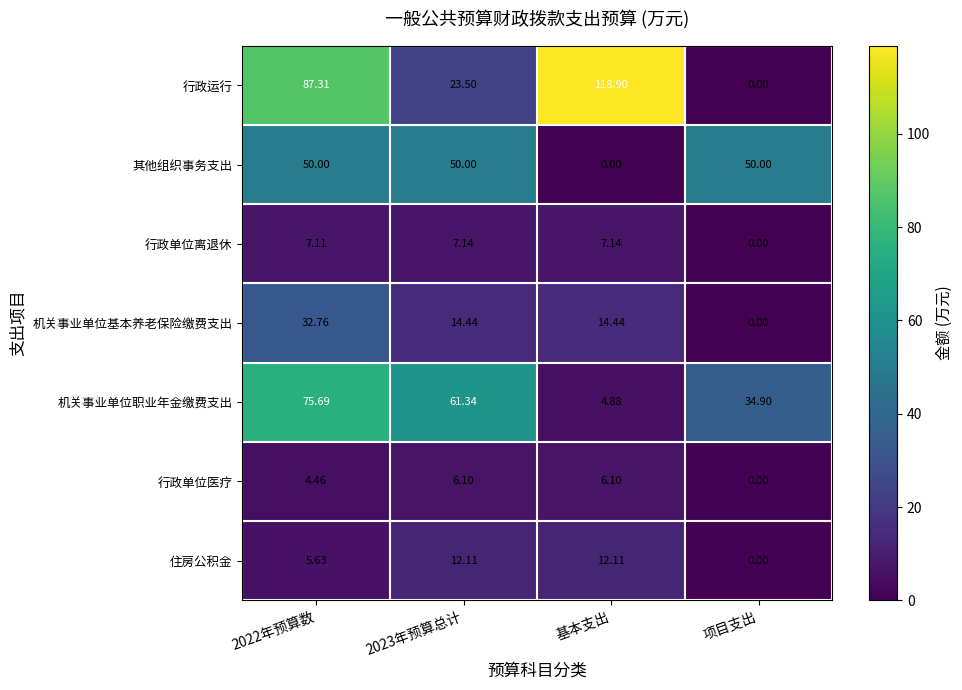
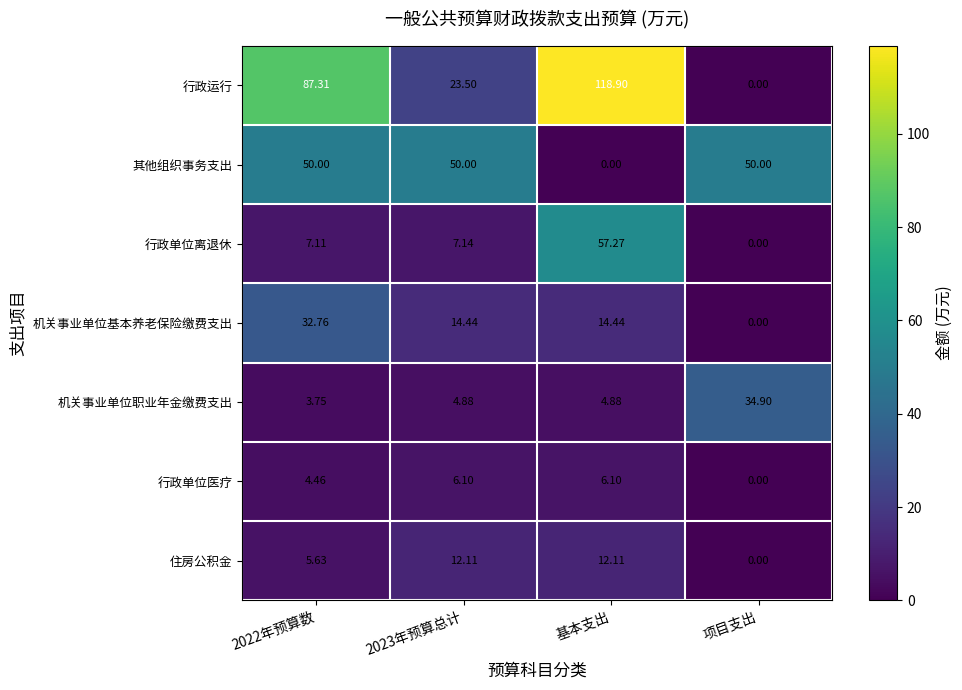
  {
    "行政运行": {
      "2022年预算数": 87.31,
      "2023年预算总计": 23.50,
      "基本支出": 118.90,
      "项目支出": 0.00
    },
    "其他组织事务支出": {
      "2022年预算数": 50.00,
      "2023年预算总计": 50.00,
      "基本支出": 0.00,
      "项目支出": 50.00
    },
    "行政单位离退休": {
      "2022年预算数": 7.11,
      "2023年预算总计": 7.14,
-     "基本支出": 7.14,
+     "基本支出": 57.27,
      "项目支出": 0.00
    },
    "机关事业单位基本养老保险缴费支出": {
      "2022年预算数": 32.76,
      "2023年预算总计": 14.44,
      "基本支出": 14.44,
      "项目支出": 0.00
    },
    "机关事业单位职业年金缴费支出": {
-     "2022年预算数": 75.69,
-     "2023年预算总计": 61.34,
+     "2022年预算数": 3.75,
+     "2023年预算总计": 4.88,
      "基本支出": 4.88,
      "项目支出": 34.90
    },
    "行政单位医疗": {
      "2022年预算数": 4.46,
      "2023年预算总计": 6.10,
      "基本支出": 6.10,
      "项目支出": 0.00
    },
    "住房公积金": {
      "2022年预算数": 5.63,
      "2023年预算总计": 12.11,
      "基本支出": 12.11,
      "项目支出": 0.00
    }
  }
